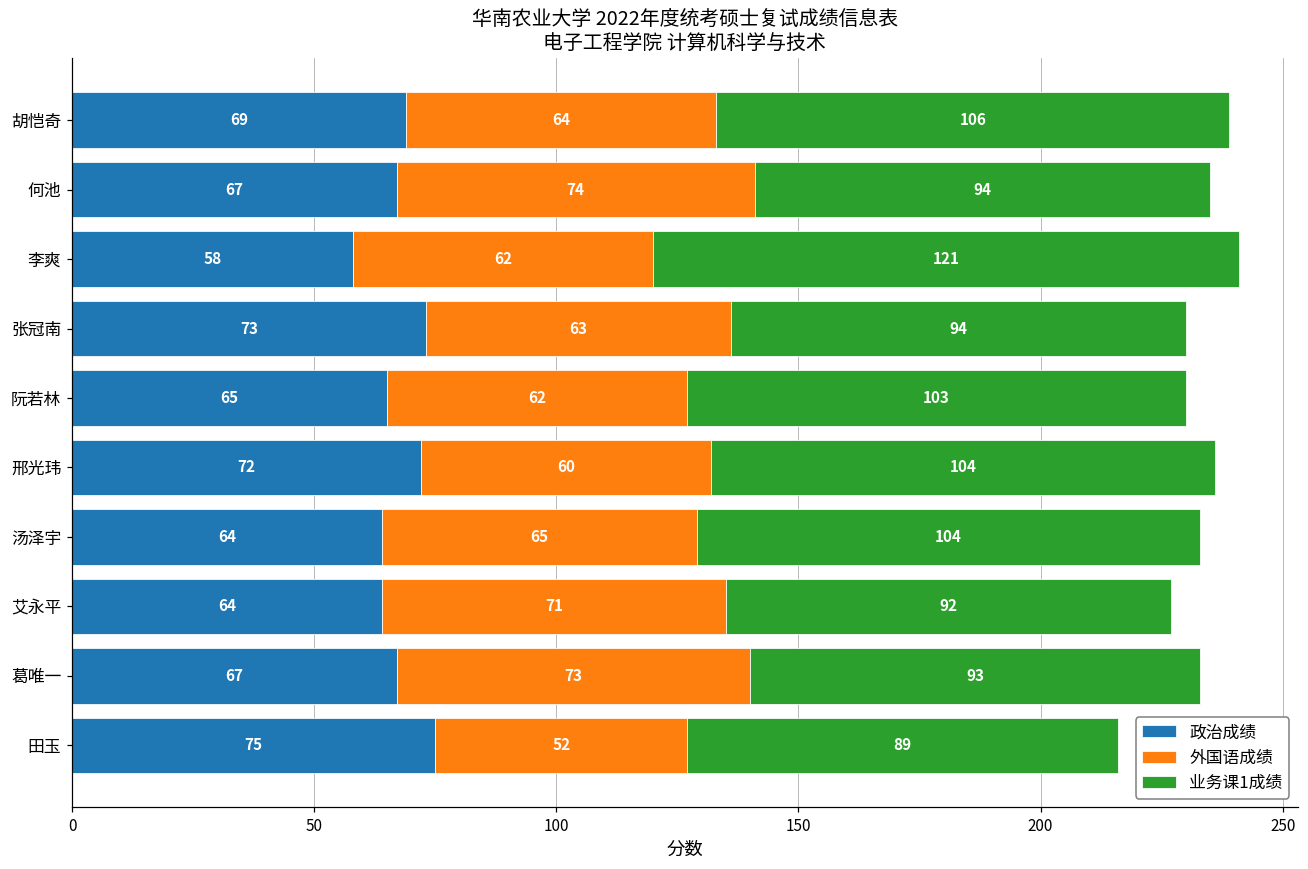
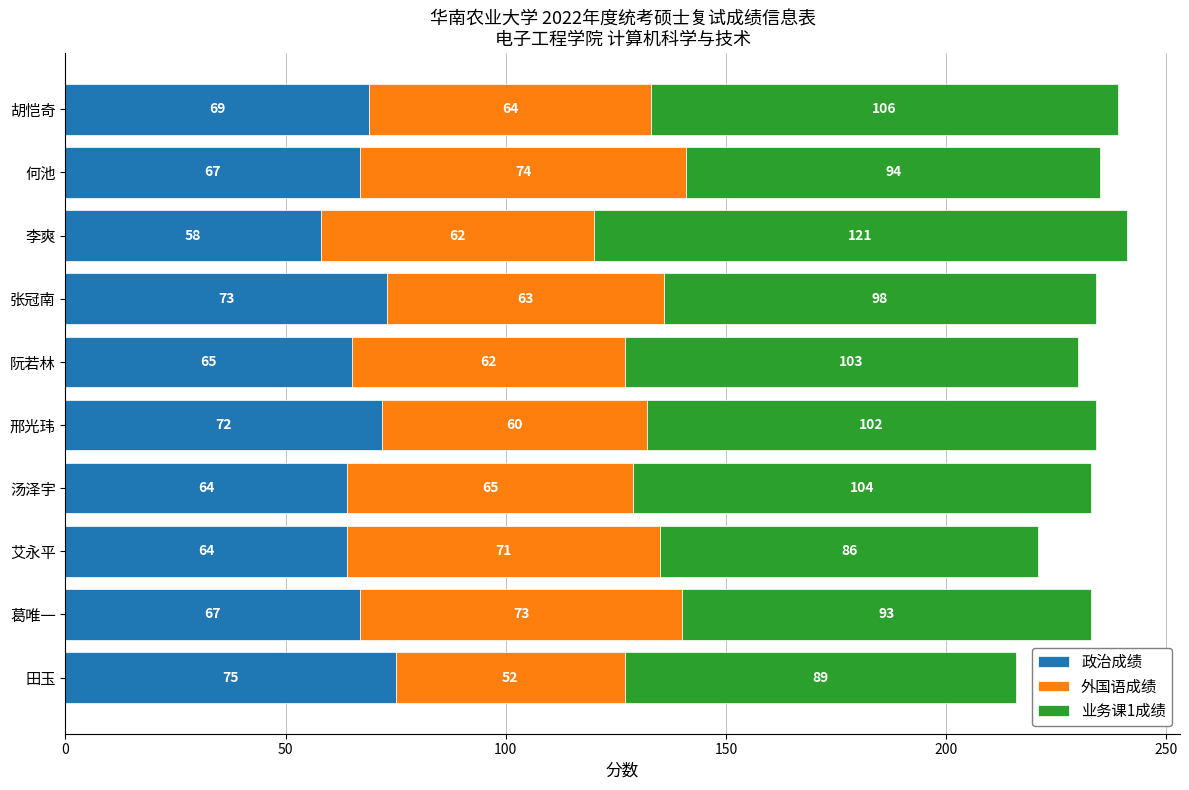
  {
    "政治成绩": {
      "胡恺奇": 69,
      "何池": 67,
      "李爽": 58,
      "张冠南": 73,
      "阮若林": 65,
      "邢光玮": 72,
      "汤泽宇": 64,
      "艾永平": 64,
      "葛唯一": 67,
      "田玉": 75
    },
    "外国语成绩": {
      "胡恺奇": 64,
      "何池": 74,
      "李爽": 62,
      "张冠南": 63,
      "阮若林": 62,
      "邢光玮": 60,
      "汤泽宇": 65,
      "艾永平": 71,
      "葛唯一": 73,
      "田玉": 52
    },
    "业务课1成绩": {
      "胡恺奇": 106,
      "何池": 94,
      "李爽": 121,
-     "张冠南": 94,
+     "张冠南": 98,
      "阮若林": 103,
-     "邢光玮": 104,
+     "邢光玮": 102,
      "汤泽宇": 104,
-     "艾永平": 92,
+     "艾永平": 86,
      "葛唯一": 93,
      "田玉": 89
    }
  }
